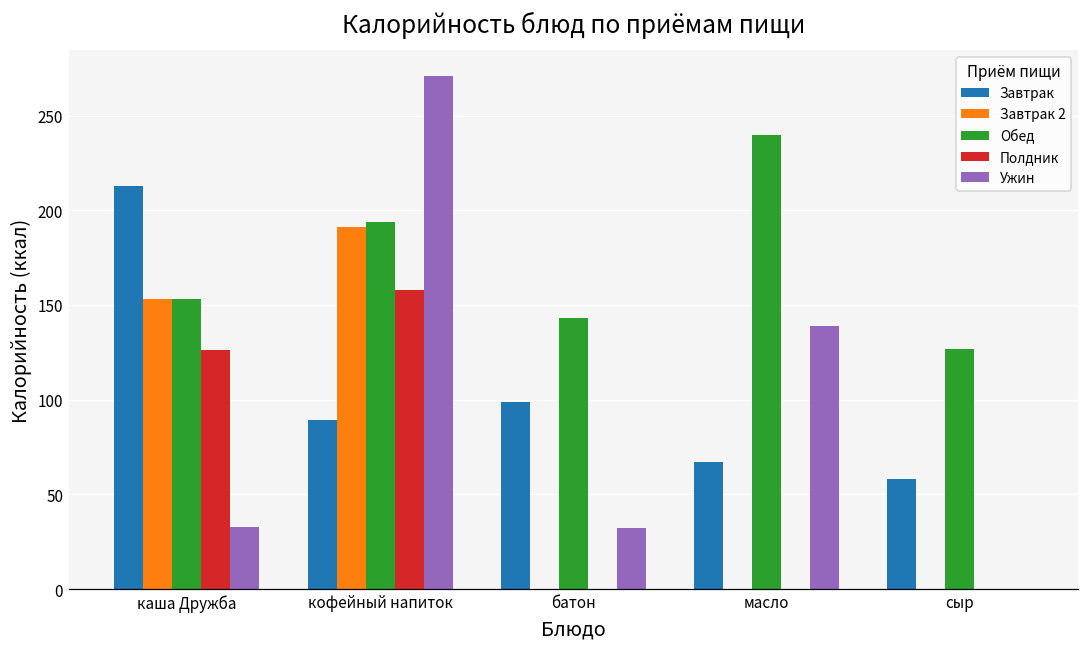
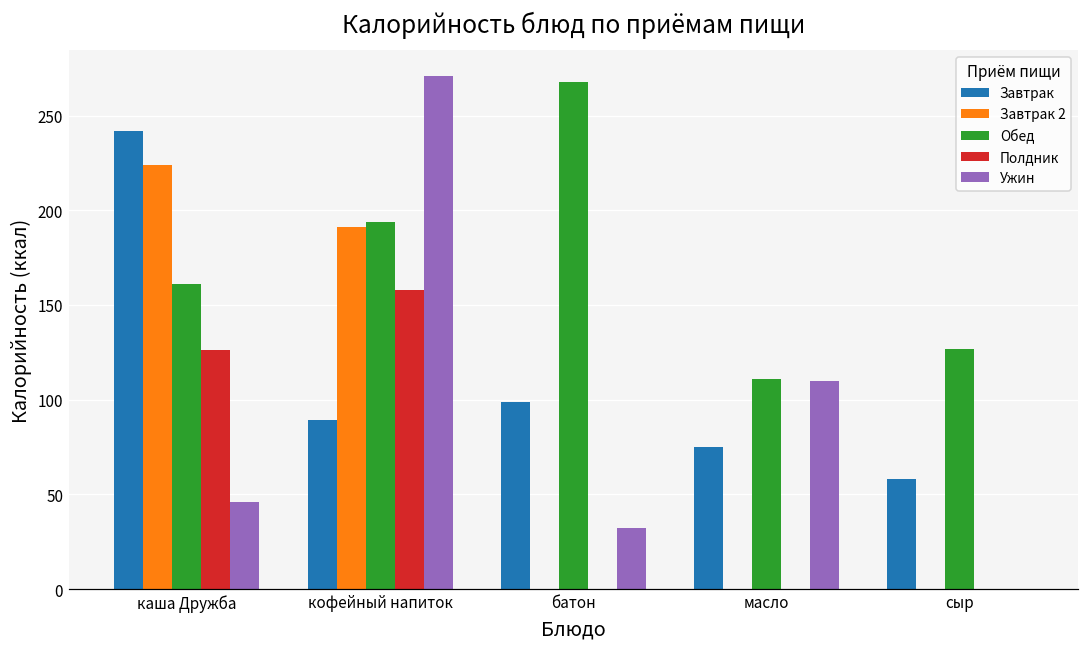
  {
    "Завтрак": {
-     "каша Дружба": 213,
+     "каша Дружба": 242,
      "кофейный напиток": 89,
      "батон": 99,
-     "масло": 67,
+     "масло": 75,
      "сыр": 58
    },
    "Завтрак 2": {
-     "каша Дружба": 153,
+     "каша Дружба": 224,
      "кофейный напиток": 191,
      "батон": 0,
      "масло": 0,
      "сыр": 0
    },
    "Обед": {
-     "каша Дружба": 153,
+     "каша Дружба": 161,
      "кофейный напиток": 194,
-     "батон": 143,
-     "масло": 240,
+     "батон": 268,
+     "масло": 111,
      "сыр": 127
    },
    "Полдник": {
      "каша Дружба": 126,
      "кофейный напиток": 158,
      "батон": 0,
      "масло": 0,
      "сыр": 0
    },
    "Ужин": {
-     "каша Дружба": 33,
+     "каша Дружба": 46,
      "кофейный напиток": 271,
      "батон": 32,
-     "масло": 139,
+     "масло": 110,
      "сыр": 0
    }
  }
